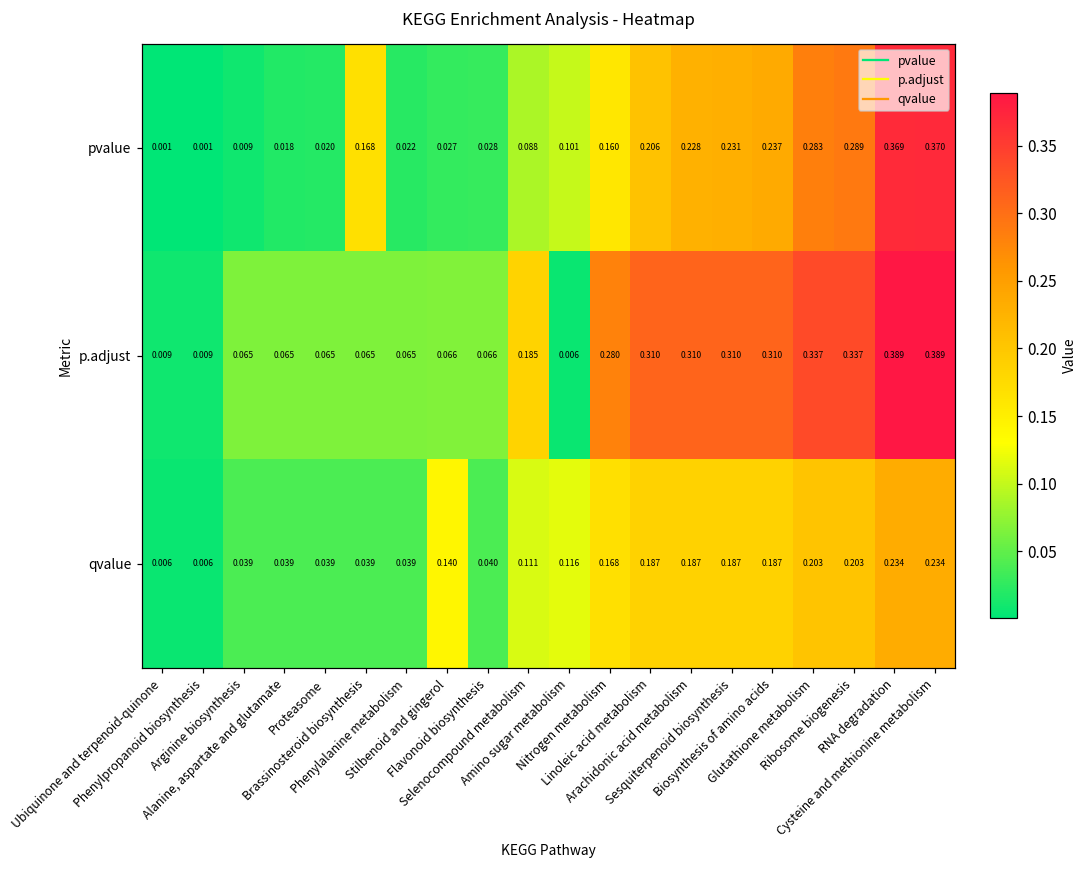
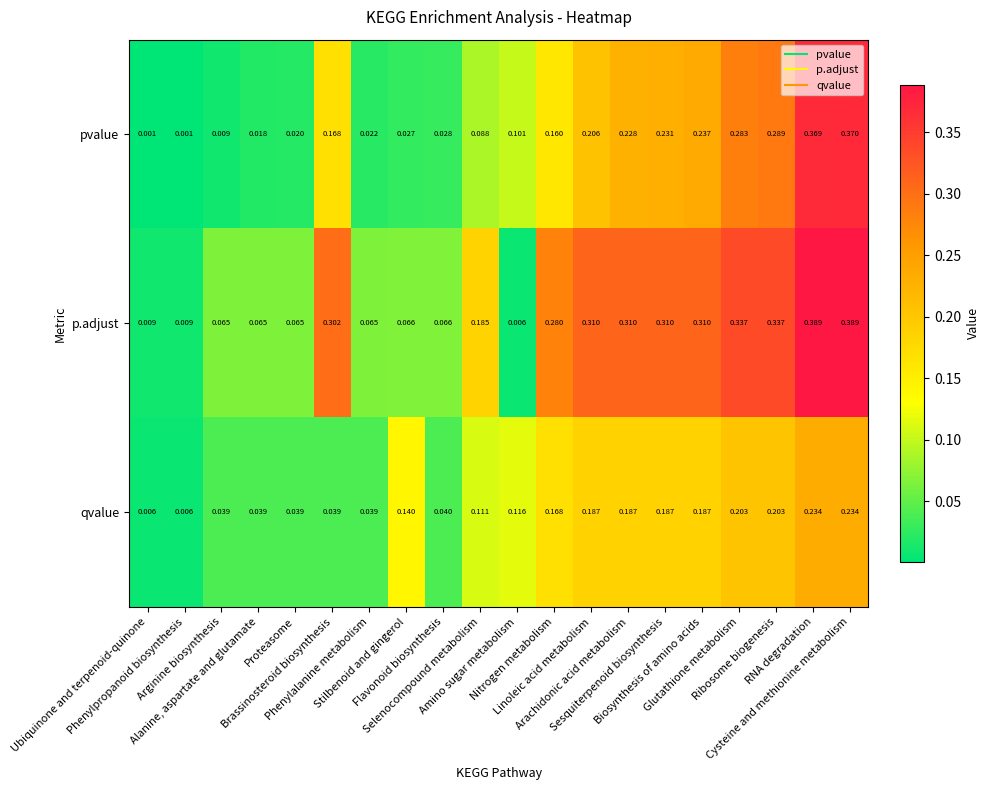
  {
    "pvalue": {
      "Ubiquinone and terpenoid-quinone": 0.001,
      "Phenylpropanoid biosynthesis": 0.001,
      "Arginine biosynthesis": 0.009,
      "Alanine, aspartate and glutamate": 0.018,
      "Proteasome": 0.020,
      "Brassinosteroid biosynthesis": 0.168,
      "Phenylalanine metabolism": 0.022,
      "Stilbenoid and gingerol": 0.027,
      "Flavonoid biosynthesis": 0.028,
      "Selenocompound metabolism": 0.088,
      "Amino sugar metabolism": 0.101,
      "Nitrogen metabolism": 0.160,
      "Linoleic acid metabolism": 0.206,
      "Arachidonic acid metabolism": 0.228,
      "Sesquiterpenoid biosynthesis": 0.231,
      "Biosynthesis of amino acids": 0.237,
      "Glutathione metabolism": 0.283,
      "Ribosome biogenesis": 0.289,
      "RNA degradation": 0.369,
      "Cysteine and methionine metabolism": 0.370
    },
    "p.adjust": {
      "Ubiquinone and terpenoid-quinone": 0.009,
      "Phenylpropanoid biosynthesis": 0.009,
      "Arginine biosynthesis": 0.065,
      "Alanine, aspartate and glutamate": 0.065,
      "Proteasome": 0.065,
-     "Brassinosteroid biosynthesis": 0.065,
+     "Brassinosteroid biosynthesis": 0.302,
      "Phenylalanine metabolism": 0.065,
      "Stilbenoid and gingerol": 0.066,
      "Flavonoid biosynthesis": 0.066,
      "Selenocompound metabolism": 0.185,
      "Amino sugar metabolism": 0.006,
      "Nitrogen metabolism": 0.280,
      "Linoleic acid metabolism": 0.310,
      "Arachidonic acid metabolism": 0.310,
      "Sesquiterpenoid biosynthesis": 0.310,
      "Biosynthesis of amino acids": 0.310,
      "Glutathione metabolism": 0.337,
      "Ribosome biogenesis": 0.337,
      "RNA degradation": 0.389,
      "Cysteine and methionine metabolism": 0.389
    },
    "qvalue": {
      "Ubiquinone and terpenoid-quinone": 0.006,
      "Phenylpropanoid biosynthesis": 0.006,
      "Arginine biosynthesis": 0.039,
      "Alanine, aspartate and glutamate": 0.039,
      "Proteasome": 0.039,
      "Brassinosteroid biosynthesis": 0.039,
      "Phenylalanine metabolism": 0.039,
      "Stilbenoid and gingerol": 0.140,
      "Flavonoid biosynthesis": 0.040,
      "Selenocompound metabolism": 0.111,
      "Amino sugar metabolism": 0.116,
      "Nitrogen metabolism": 0.168,
      "Linoleic acid metabolism": 0.187,
      "Arachidonic acid metabolism": 0.187,
      "Sesquiterpenoid biosynthesis": 0.187,
      "Biosynthesis of amino acids": 0.187,
      "Glutathione metabolism": 0.203,
      "Ribosome biogenesis": 0.203,
      "RNA degradation": 0.234,
      "Cysteine and methionine metabolism": 0.234
    }
  }
